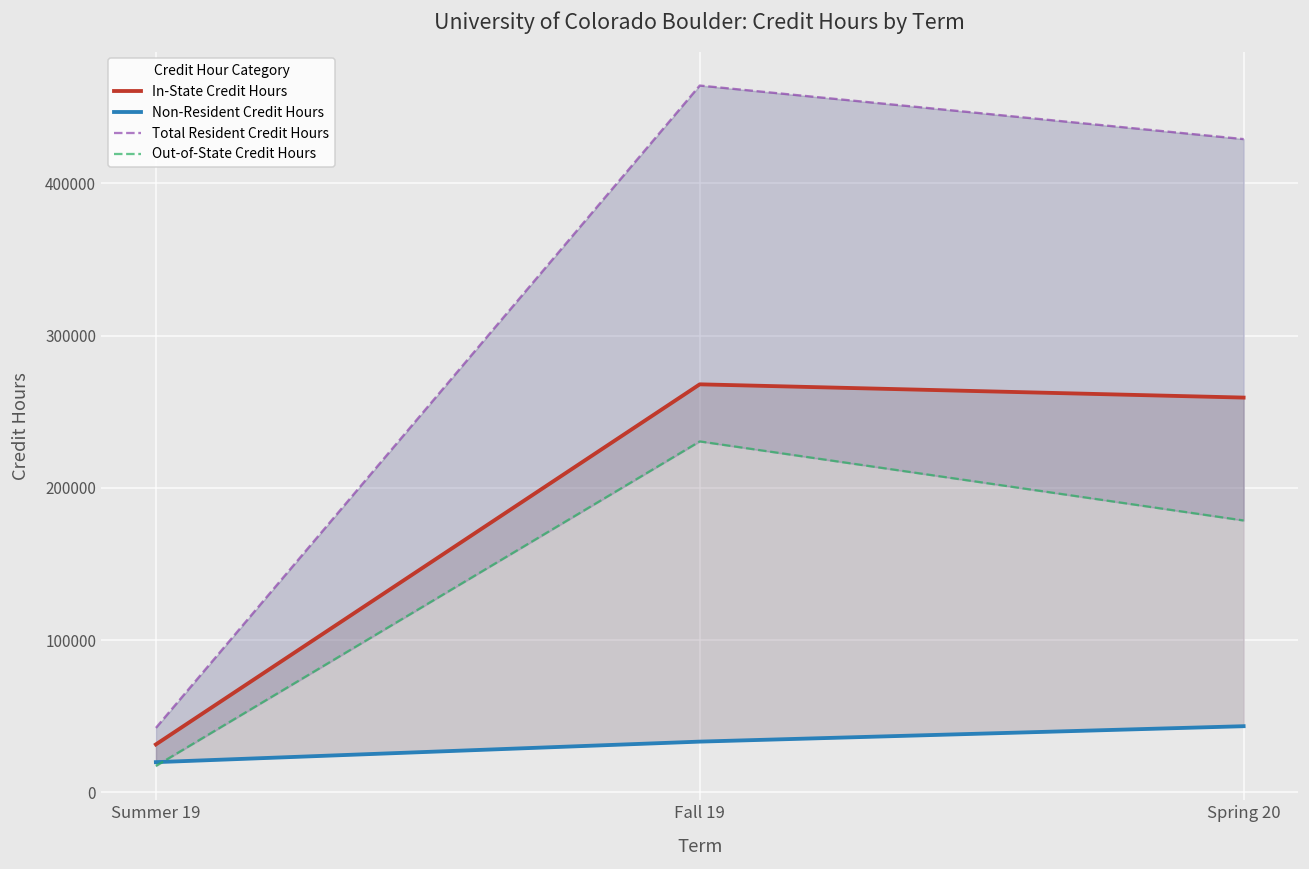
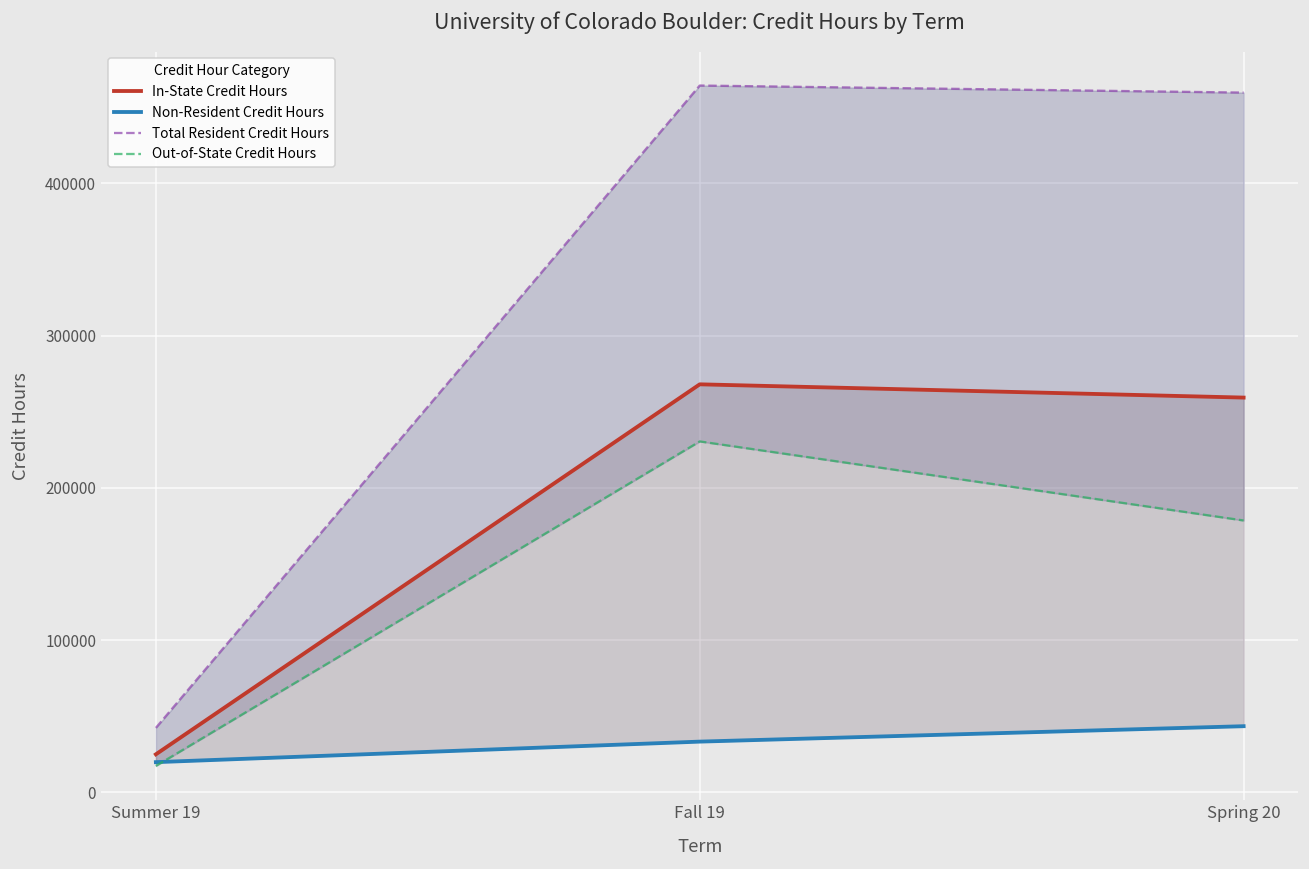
  {
    "In-State Credit Hours": {
-     "Summer 19": 31000,
+     "Summer 19": 25000,
      "Fall 19": 268000,
      "Spring 20": 259000
    },
    "Non-Resident Credit Hours": {
      "Summer 19": 20000,
      "Fall 19": 33000,
      "Spring 20": 43000
    },
    "Total Resident Credit Hours": {
      "Summer 19": 42000,
      "Fall 19": 464000,
-     "Spring 20": 429000
+     "Spring 20": 460000
    },
    "Out-of-State Credit Hours": {
      "Summer 19": 17000,
      "Fall 19": 231000,
      "Spring 20": 179000
    }
  }
